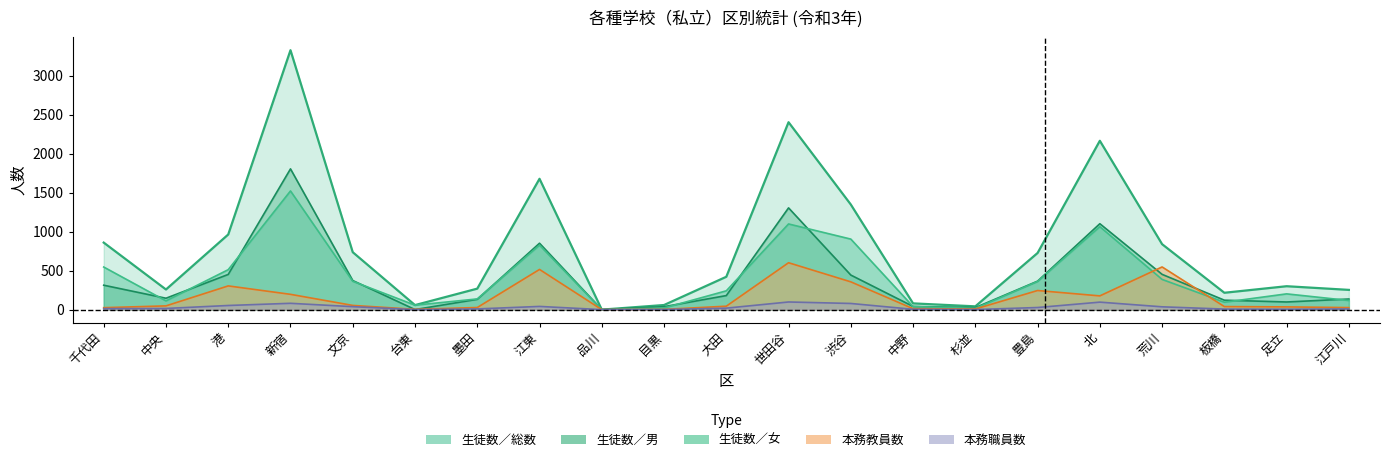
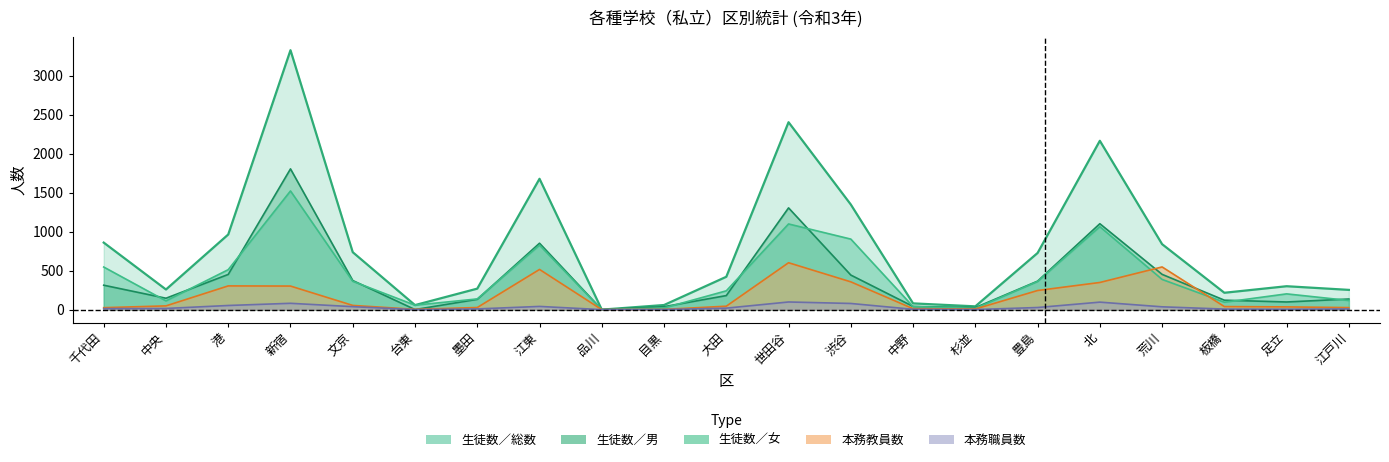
  {
    "本務教員数": {
      "中央": 0,
      "港": 300,
-     "新宿": 200,
+     "新宿": 300,
      "江東": 500,
      "世田谷": 600,
      "渋谷": 400,
      "豊島": 200,
-     "北": 200,
+     "北": 300,
      "荒川": 500
    }
  }
